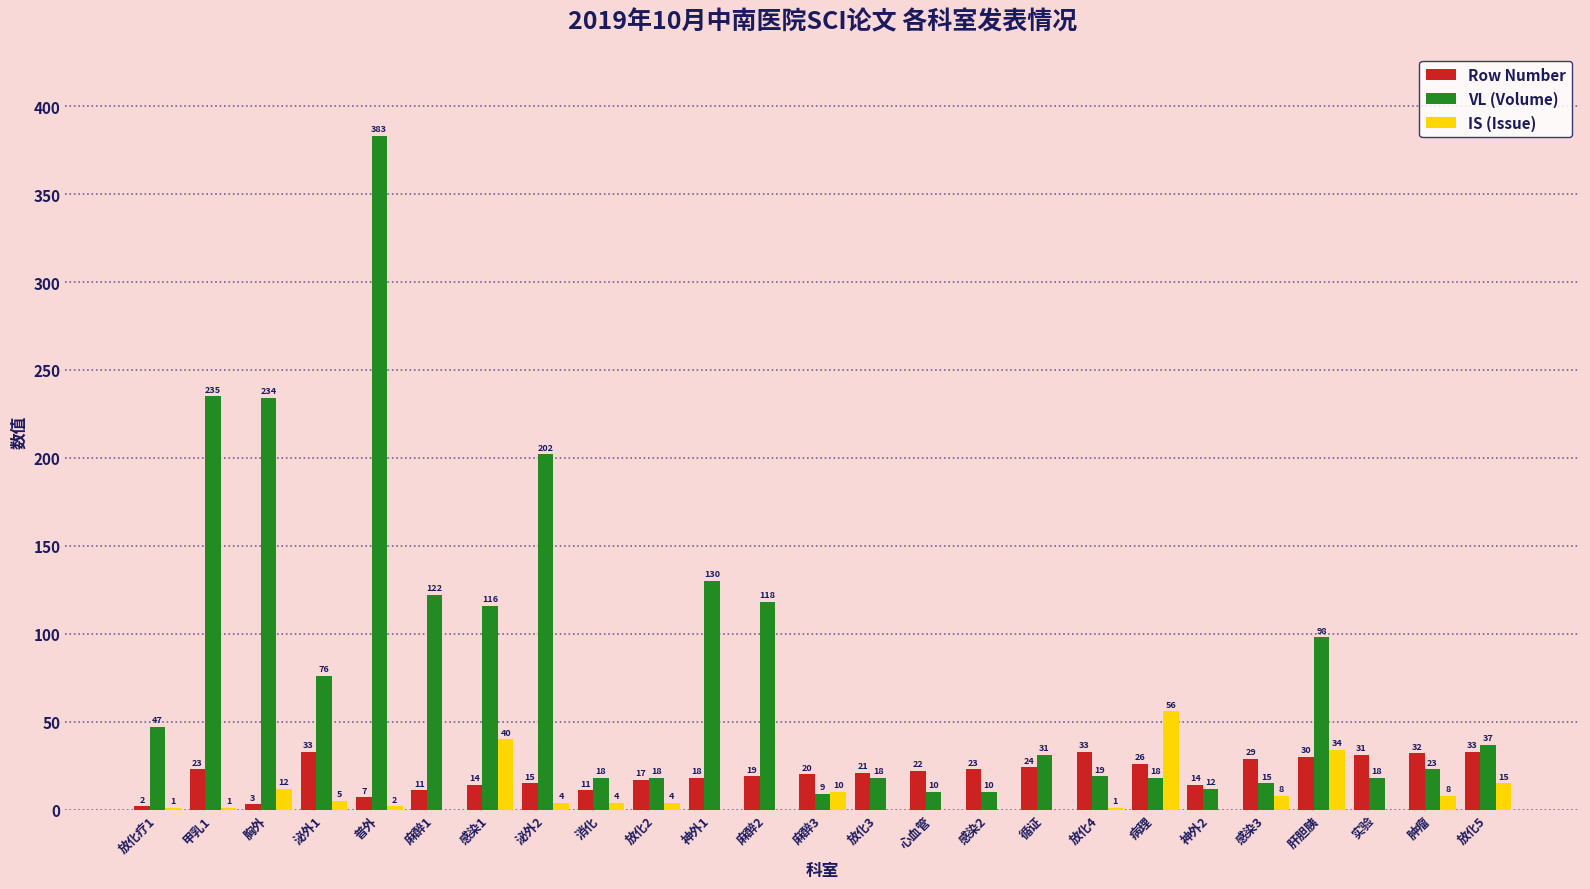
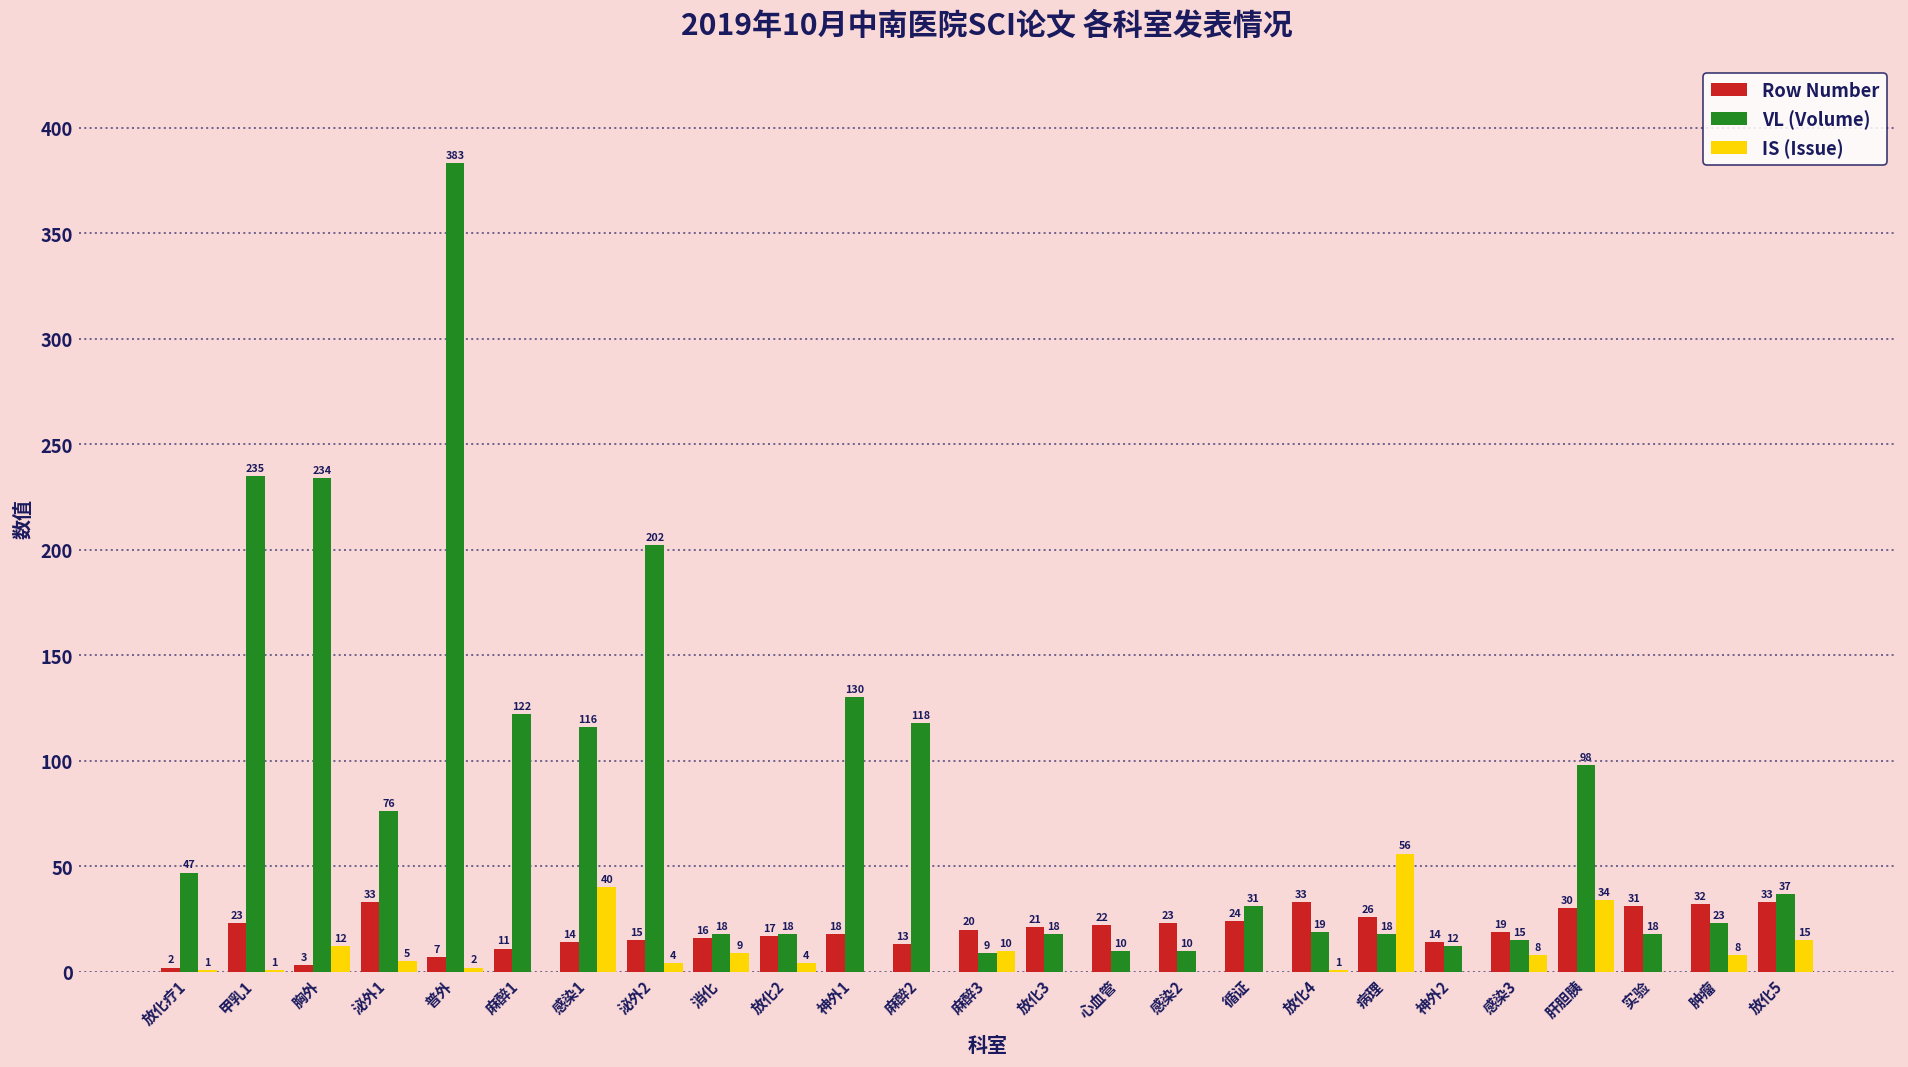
  {
    "Row Number": {
      "放化疗1": 2,
      "甲乳1": 23,
      "胸外": 3,
      "泌外1": 33,
      "普外": 7,
      "麻醉1": 11,
      "感染1": 14,
      "泌外2": 15,
-     "消化": 11,
+     "消化": 16,
      "放化2": 17,
      "神外1": 18,
-     "麻醉2": 19,
+     "麻醉2": 13,
      "麻醉3": 20,
      "放化3": 21,
      "心血管": 22,
      "感染2": 23,
      "循证": 24,
      "放化4": 33,
      "病理": 26,
      "神外2": 14,
-     "感染3": 29,
+     "感染3": 19,
      "肝胆胰": 30,
      "实验": 31,
      "肿瘤": 32,
      "放化5": 33
    },
    "VL (Volume)": {
      "放化疗1": 47,
      "甲乳1": 235,
      "胸外": 234,
      "泌外1": 76,
      "普外": 383,
      "麻醉1": 122,
      "感染1": 116,
      "泌外2": 202,
      "消化": 18,
      "放化2": 18,
      "神外1": 130,
      "麻醉2": 118,
      "麻醉3": 9,
      "放化3": 18,
      "心血管": 10,
      "感染2": 10,
      "循证": 31,
      "放化4": 19,
      "病理": 18,
      "神外2": 12,
      "感染3": 15,
      "肝胆胰": 98,
      "实验": 18,
      "肿瘤": 23,
      "放化5": 37
    },
    "IS (Issue)": {
      "放化疗1": 1,
      "甲乳1": 1,
      "胸外": 12,
      "泌外1": 5,
      "普外": 2,
      "感染1": 40,
      "泌外2": 4,
-     "消化": 4,
+     "消化": 9,
      "放化2": 4,
      "麻醉3": 10,
      "放化4": 1,
      "病理": 56,
      "感染3": 8,
      "肝胆胰": 34,
      "肿瘤": 8,
      "放化5": 15
    }
  }
